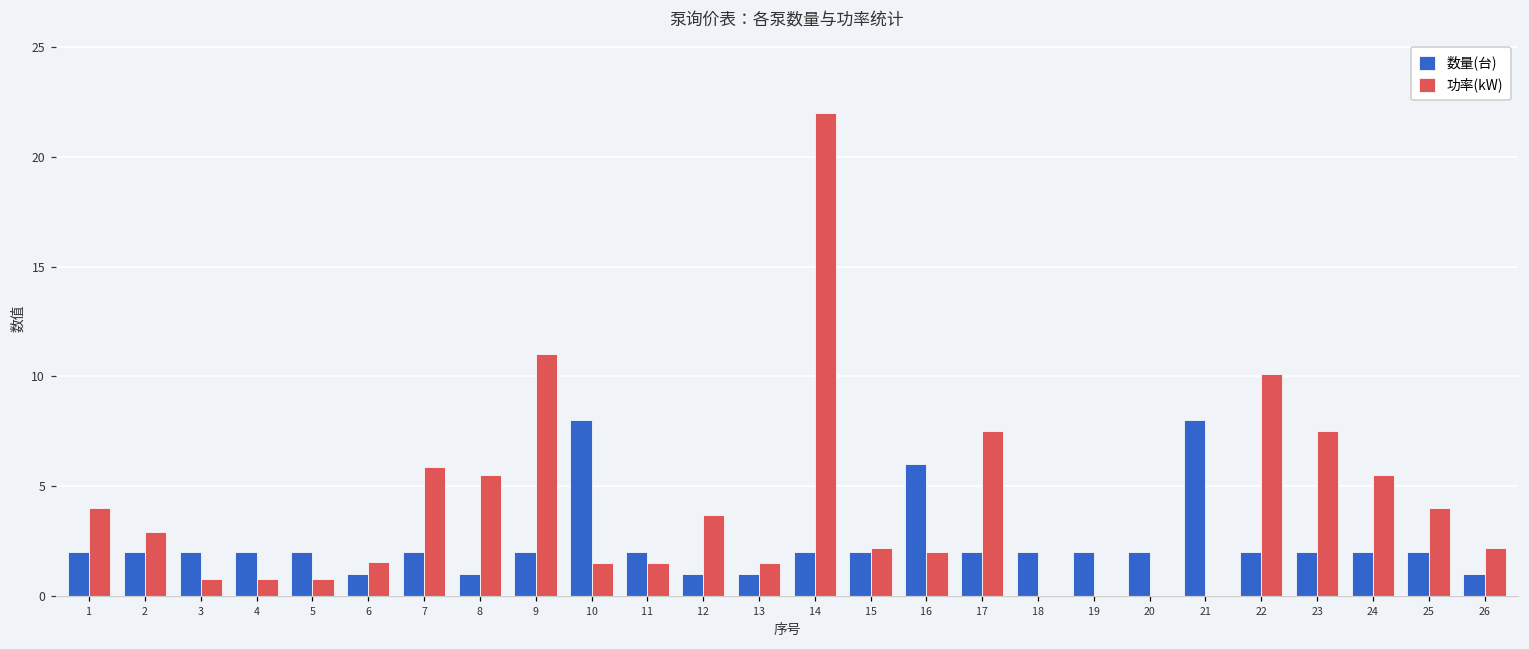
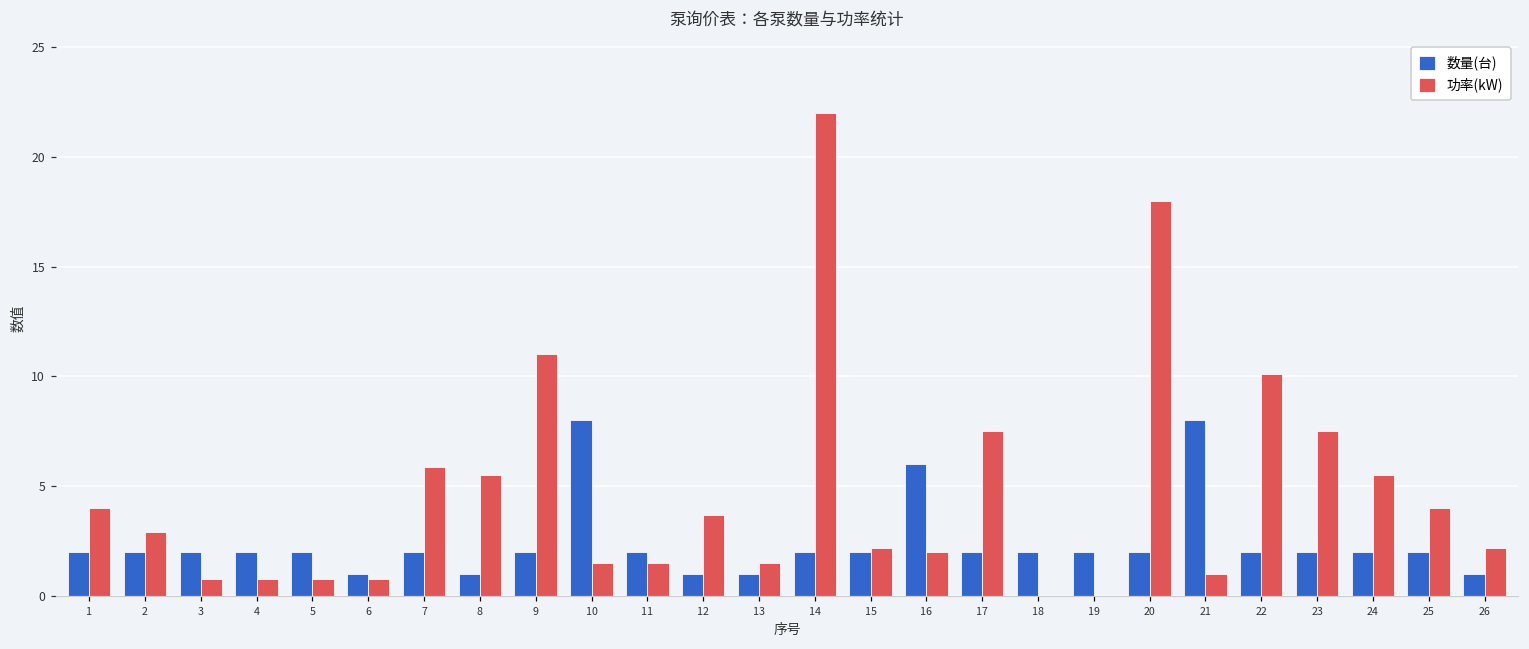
  {
    "数量(台)": {
      "1": 2.0,
      "2": 2.0,
      "3": 2.0,
      "4": 2.0,
      "5": 2.0,
      "6": 1.0,
      "7": 2.0,
      "8": 1.0,
      "9": 2.0,
      "10": 8.0,
      "11": 2.0,
      "12": 1.0,
      "13": 1.0,
      "14": 2.0,
      "15": 2.0,
      "16": 6.0,
      "17": 2.0,
      "18": 2.0,
      "19": 2.0,
      "20": 2.0,
      "21": 8.0,
      "22": 2.0,
      "23": 2.0,
      "24": 2.0,
      "25": 2.0,
      "26": 1.0
    },
    "功率(kW)": {
      "1": 4.0,
      "2": 2.9,
      "3": 0.8,
      "4": 0.8,
      "5": 0.8,
-     "6": 1.5,
+     "6": 0.8,
      "7": 5.9,
      "8": 5.5,
      "9": 11.0,
      "10": 1.5,
      "11": 1.5,
      "12": 3.7,
      "13": 1.5,
      "14": 22.0,
      "15": 2.2,
      "16": 2.0,
      "17": 7.5,
      "18": 0.0,
      "19": 0.0,
-     "20": 0,
-     "21": 0,
+     "20": 18,
+     "21": 1,
      "22": 10.1,
      "23": 7.5,
      "24": 5.5,
      "25": 4.0,
      "26": 2.2
    }
  }
